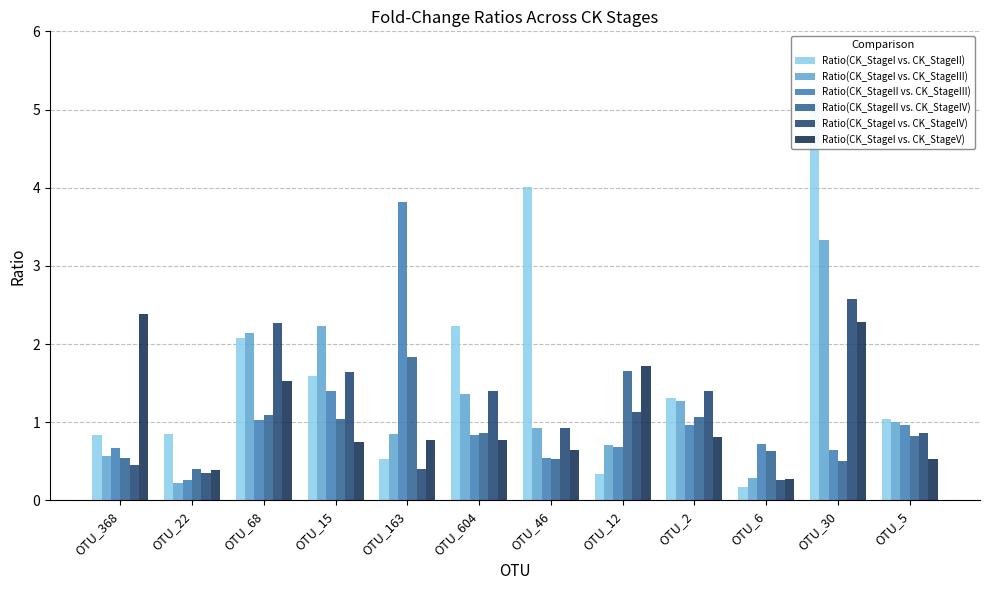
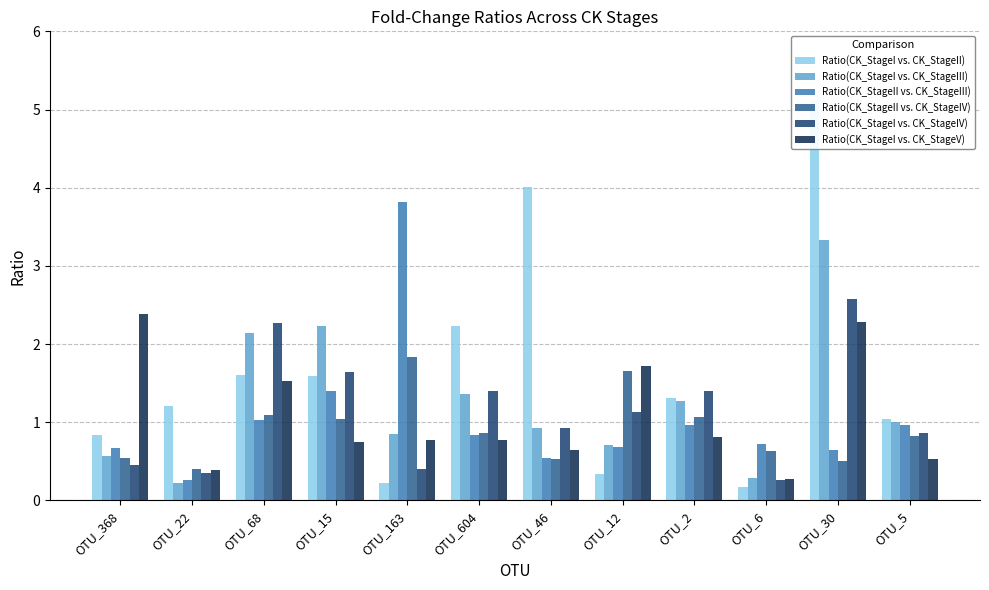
  {
    "Ratio(CK_StageI vs. CK_StageII)": {
      "OTU_368": 0.8,
-     "OTU_22": 0.9,
-     "OTU_68": 2.1,
+     "OTU_22": 1.2,
+     "OTU_68": 1.6,
      "OTU_15": 1.6,
-     "OTU_163": 0.5,
+     "OTU_163": 0.2,
      "OTU_604": 2.2,
      "OTU_46": 4.0,
      "OTU_12": 0.3,
      "OTU_2": 1.3,
      "OTU_6": 0.2,
      "OTU_5": 1.0
    }
  }
